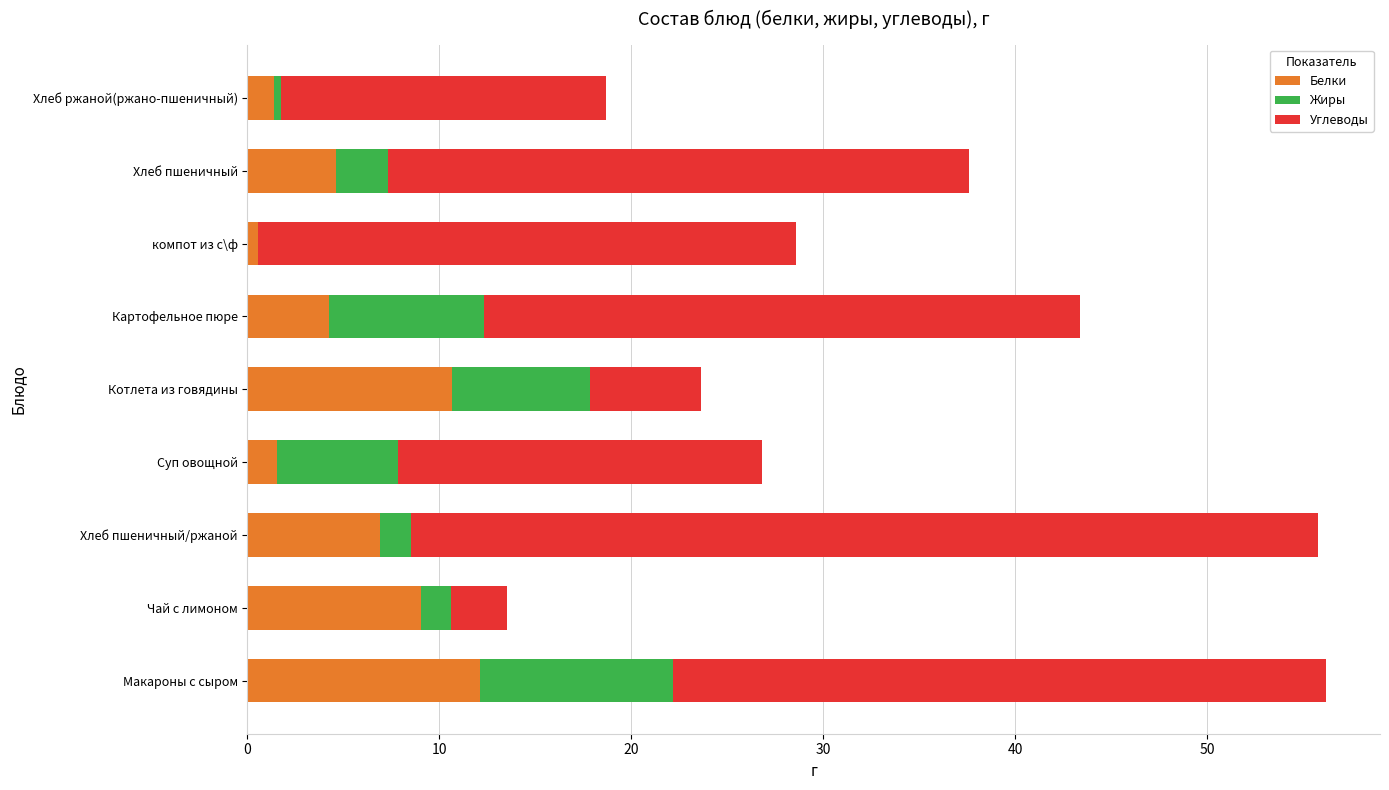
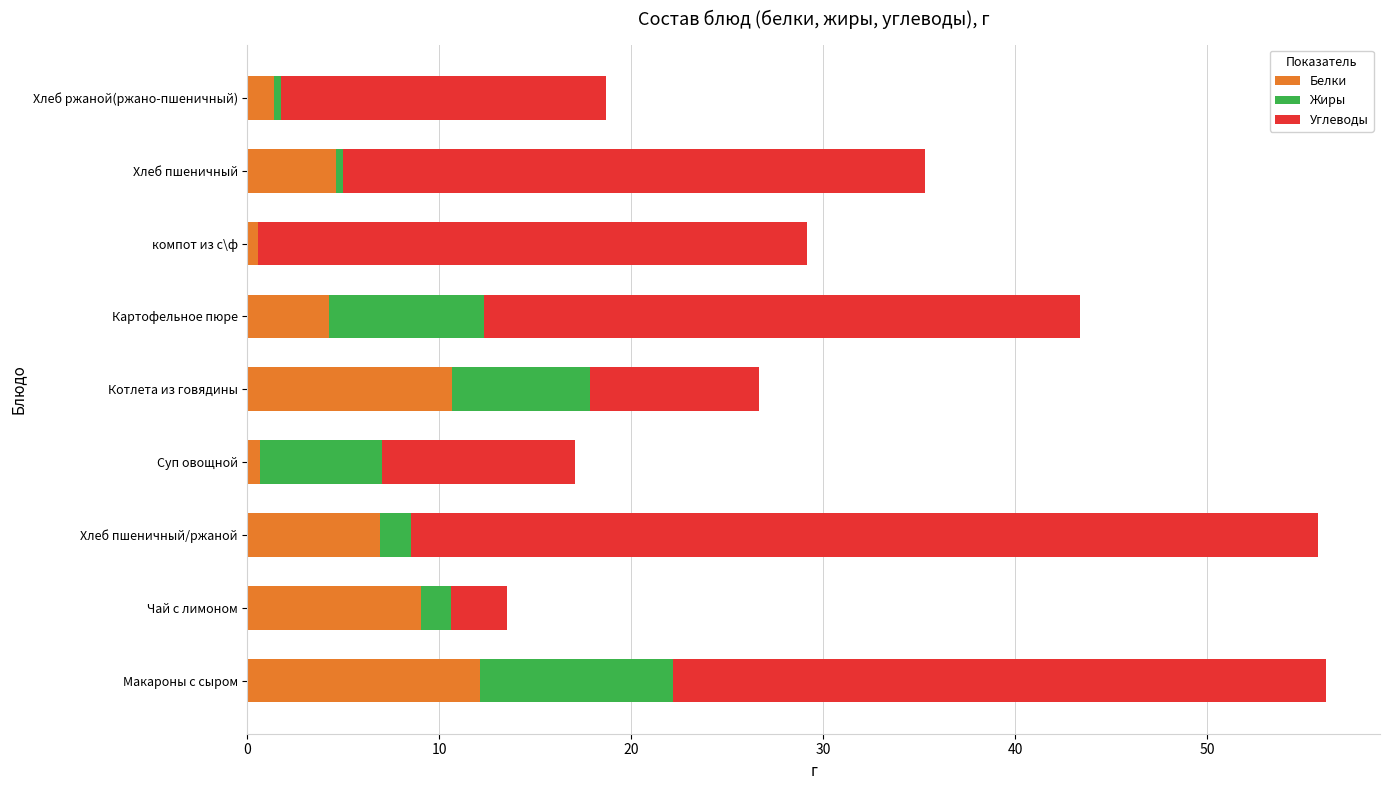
  {
    "Белки": {
      "Хлеб ржаной(ржано-пшеничный)": 1.4,
      "Хлеб пшеничный": 4.6,
      "компот из с\\ф": 0.6,
      "Картофельное пюре": 4.3,
      "Котлета из говядины": 10.7,
-     "Суп овощной": 1.5,
+     "Суп овощной": 0.7,
      "Хлеб пшеничный/ржаной": 6.9,
      "Чай с лимоном": 9.0,
      "Макароны с сыром": 12.1
    },
    "Жиры": {
      "Хлеб ржаной(ржано-пшеничный)": 0.3,
-     "Хлеб пшеничный": 2.7,
+     "Хлеб пшеничный": 0.4,
      "компот из с\\ф": 0.0,
      "Картофельное пюре": 8.1,
      "Котлета из говядины": 7.2,
      "Суп овощной": 6.3,
      "Хлеб пшеничный/ржаной": 1.6,
      "Чай с лимоном": 1.6,
      "Макароны с сыром": 10.1
    },
    "Углеводы": {
      "Хлеб ржаной(ржано-пшеничный)": 17.0,
      "Хлеб пшеничный": 30.3,
-     "компот из с\\ф": 28.0,
+     "компот из с\\ф": 28.6,
      "Картофельное пюре": 31.1,
-     "Котлета из говядины": 5.7,
-     "Суп овощной": 18.9,
+     "Котлета из говядины": 8.8,
+     "Суп овощной": 10.1,
      "Хлеб пшеничный/ржаной": 47.3,
      "Чай с лимоном": 2.9,
      "Макароны с сыром": 34.0
    }
  }
